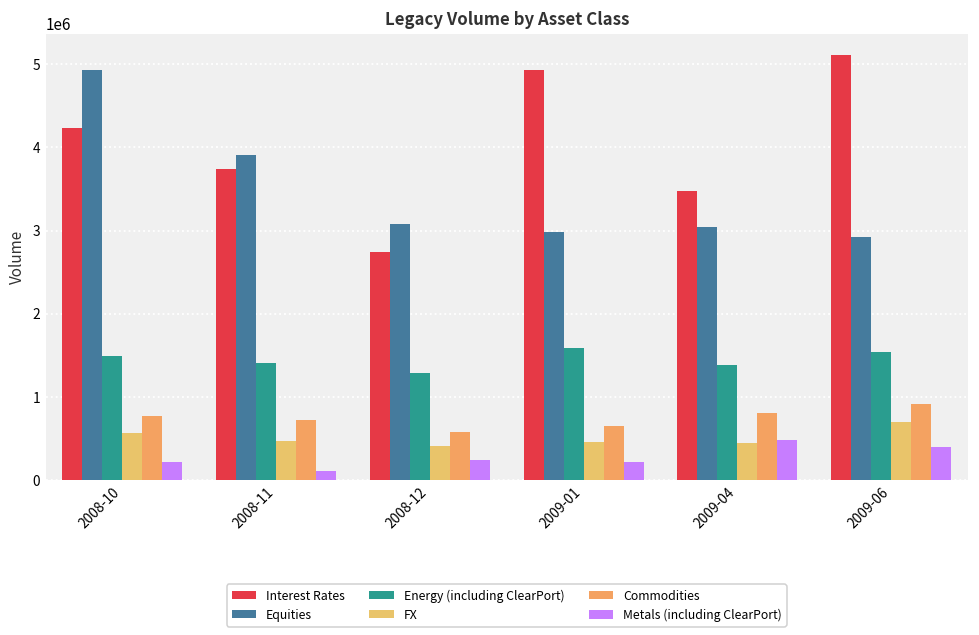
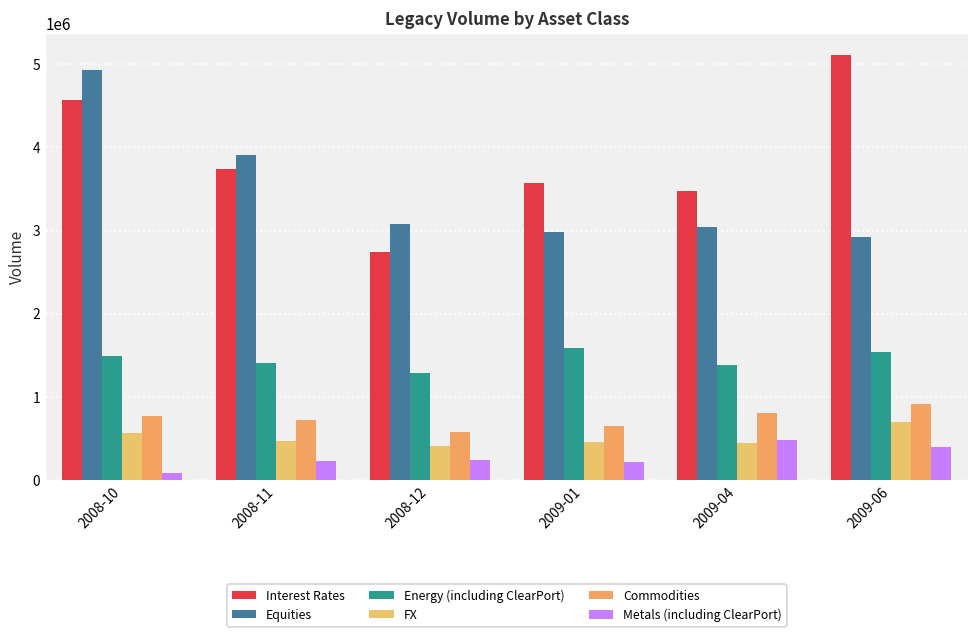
  {
    "Interest Rates": {
-     "2008-10": 4200000,
+     "2008-10": 4600000,
      "2008-11": 3700000,
      "2008-12": 2700000,
-     "2009-01": 4900000,
+     "2009-01": 3600000,
      "2009-04": 3500000,
      "2009-06": 5100000
    },
    "Metals (including ClearPort)": {
-     "2008-10": 200000,
-     "2008-11": 100000,
+     "2008-10": 100000,
+     "2008-11": 200000,
      "2008-12": 200000,
      "2009-01": 200000,
      "2009-04": 500000,
      "2009-06": 400000
    }
  }
